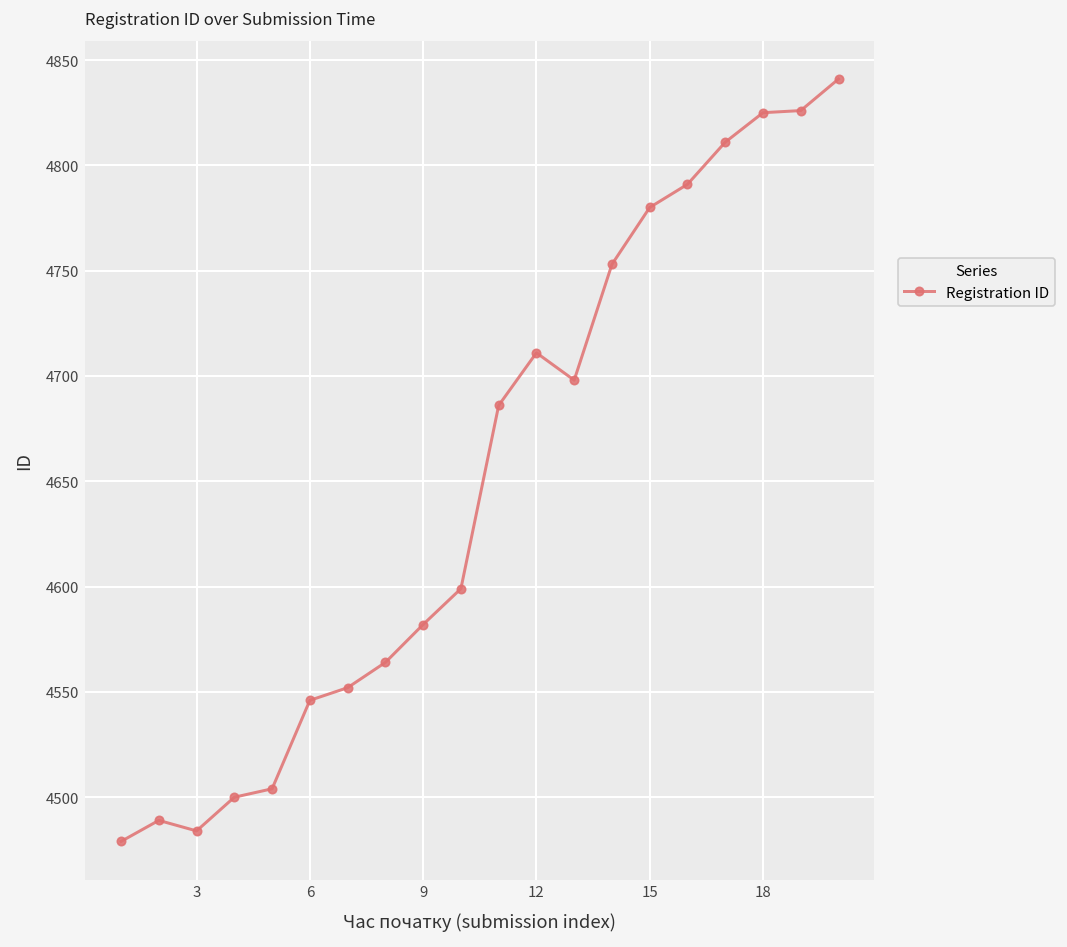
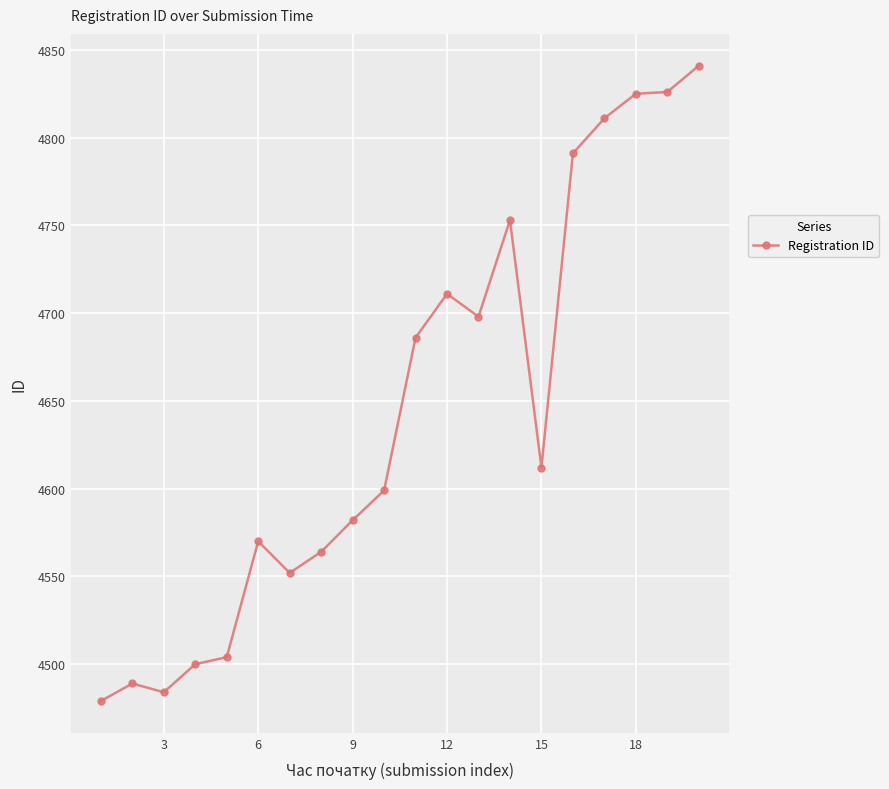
  {
    "3": 4484,
-   "6": 4546,
+   "6": 4570,
    "9": 4582,
    "12": 4711,
-   "15": 4780,
+   "15": 4612,
    "18": 4825
  }
